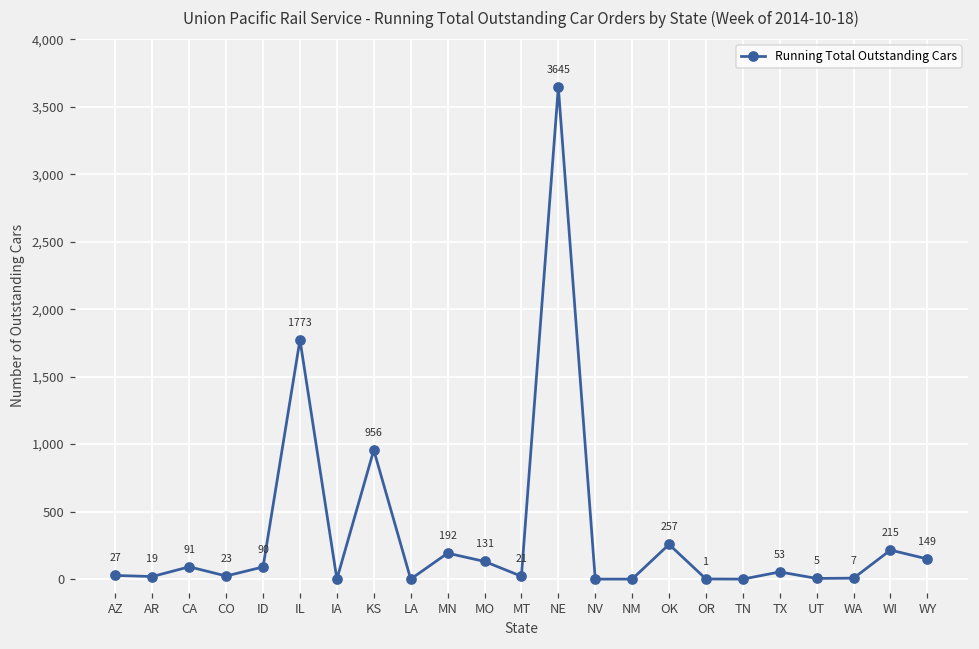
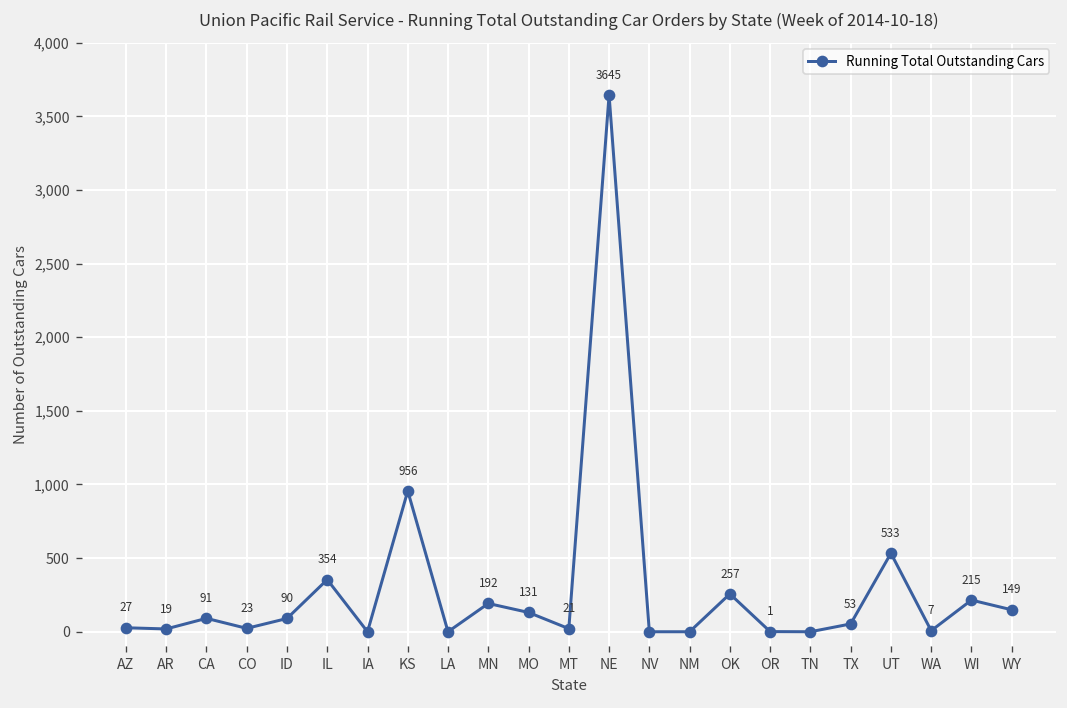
  {
    "AZ": 27,
    "AR": 19,
    "CA": 91,
    "CO": 23,
    "ID": 90,
-   "IL": 1773,
+   "IL": 354,
    "KS": 956,
    "MN": 192,
    "MO": 131,
    "MT": 21,
    "NE": 3645,
    "OK": 257,
    "OR": 1,
    "TX": 53,
-   "UT": 5,
+   "UT": 533,
    "WA": 7,
    "WI": 215,
    "WY": 149
  }
